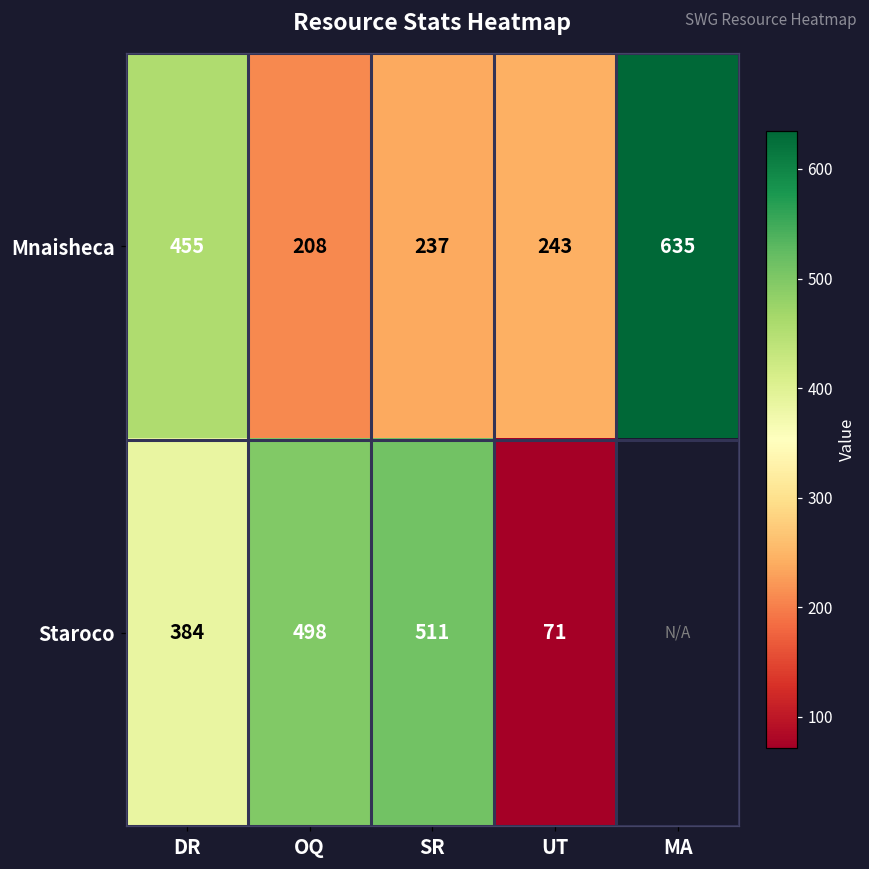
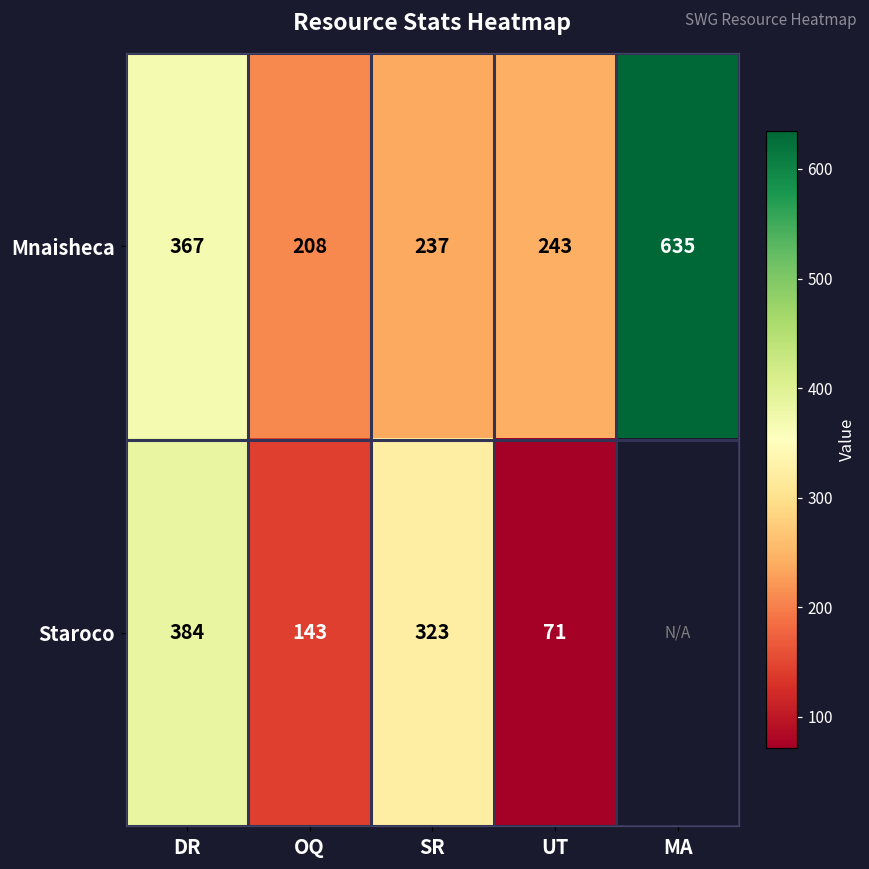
  {
    "Mnaisheca": {
-     "DR": 455,
+     "DR": 367,
      "OQ": 208,
      "SR": 237,
      "UT": 243,
      "MA": 635
    },
    "Staroco": {
      "DR": 384,
-     "OQ": 498,
-     "SR": 511,
+     "OQ": 143,
+     "SR": 323,
      "UT": 71
    }
  }
